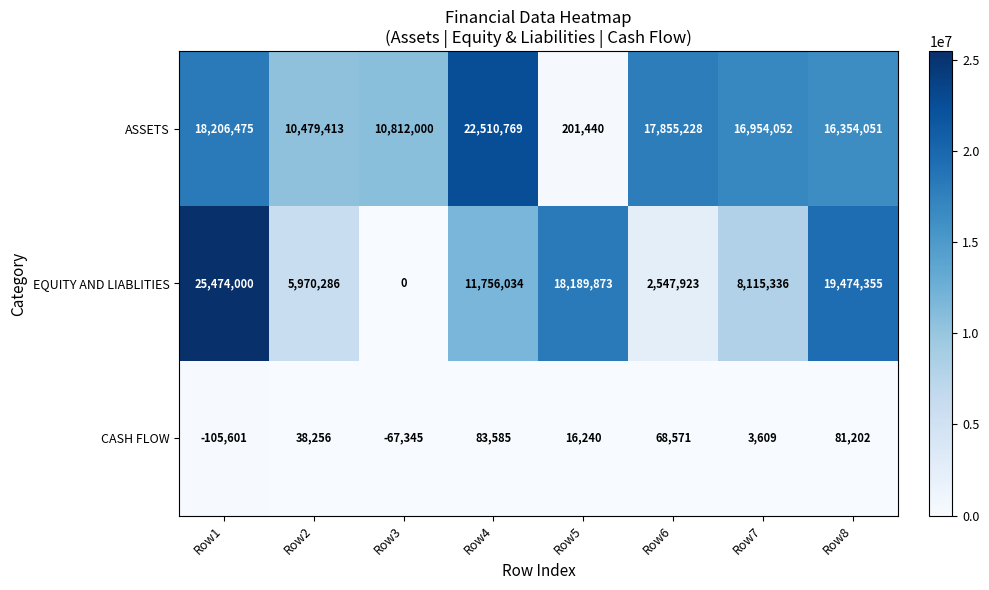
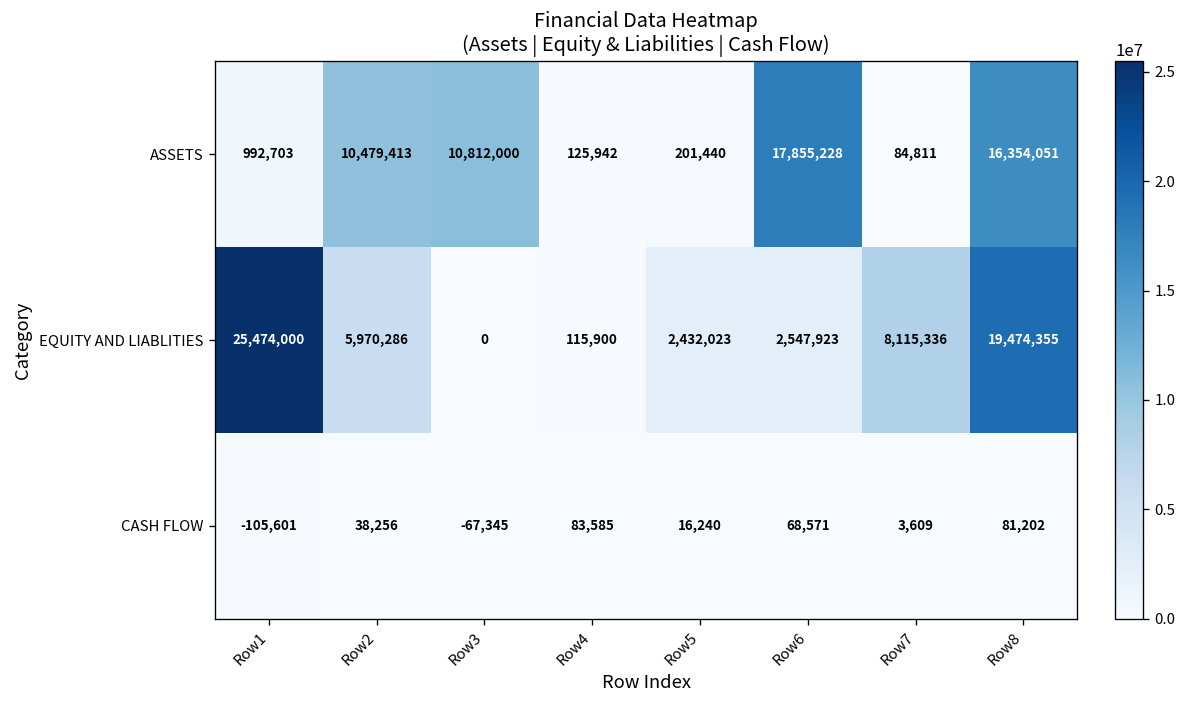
  {
    "ASSETS": {
-     "Row1": "18,206,475",
+     "Row1": "992,703",
      "Row2": "10,479,413",
      "Row3": "10,812,000",
-     "Row4": "22,510,769",
+     "Row4": "125,942",
      "Row5": "201,440",
      "Row6": "17,855,228",
-     "Row7": "16,954,052",
+     "Row7": "84,811",
      "Row8": "16,354,051"
    },
    "EQUITY AND LIABLITIES": {
      "Row1": "25,474,000",
      "Row2": "5,970,286",
      "Row3": "0",
-     "Row4": "11,756,034",
-     "Row5": "18,189,873",
+     "Row4": "115,900",
+     "Row5": "2,432,023",
      "Row6": "2,547,923",
      "Row7": "8,115,336",
      "Row8": "19,474,355"
    },
    "CASH FLOW": {
      "Row1": "-105,601",
      "Row2": "38,256",
      "Row3": "-67,345",
      "Row4": "83,585",
      "Row5": "16,240",
      "Row6": "68,571",
      "Row7": "3,609",
      "Row8": "81,202"
    }
  }
